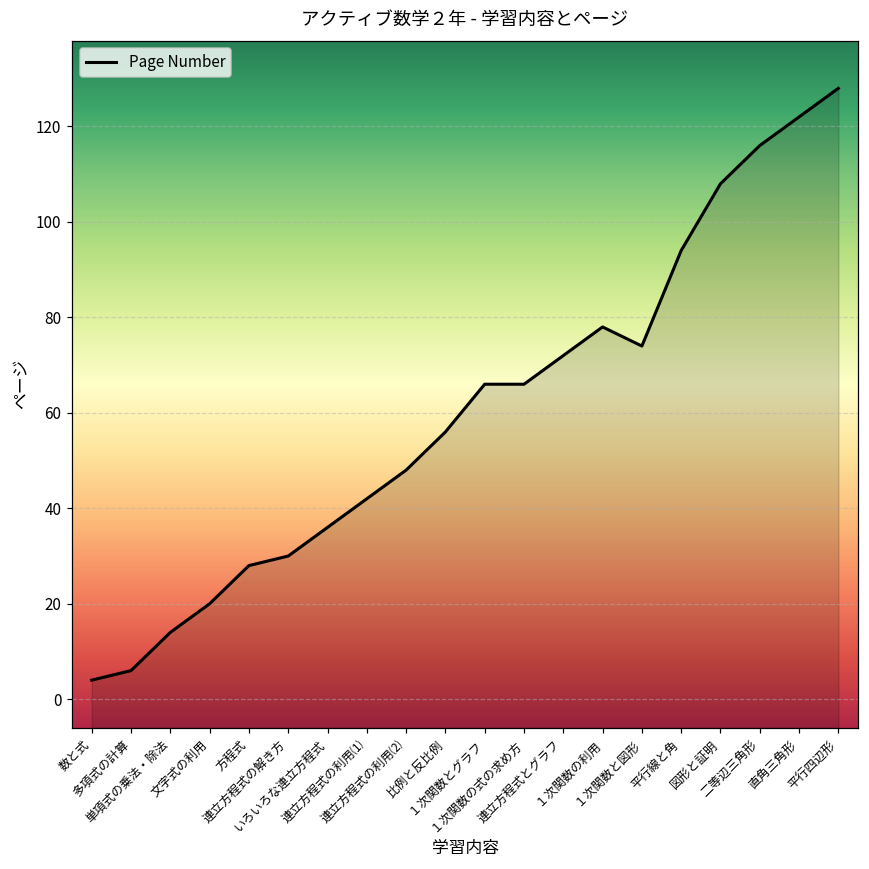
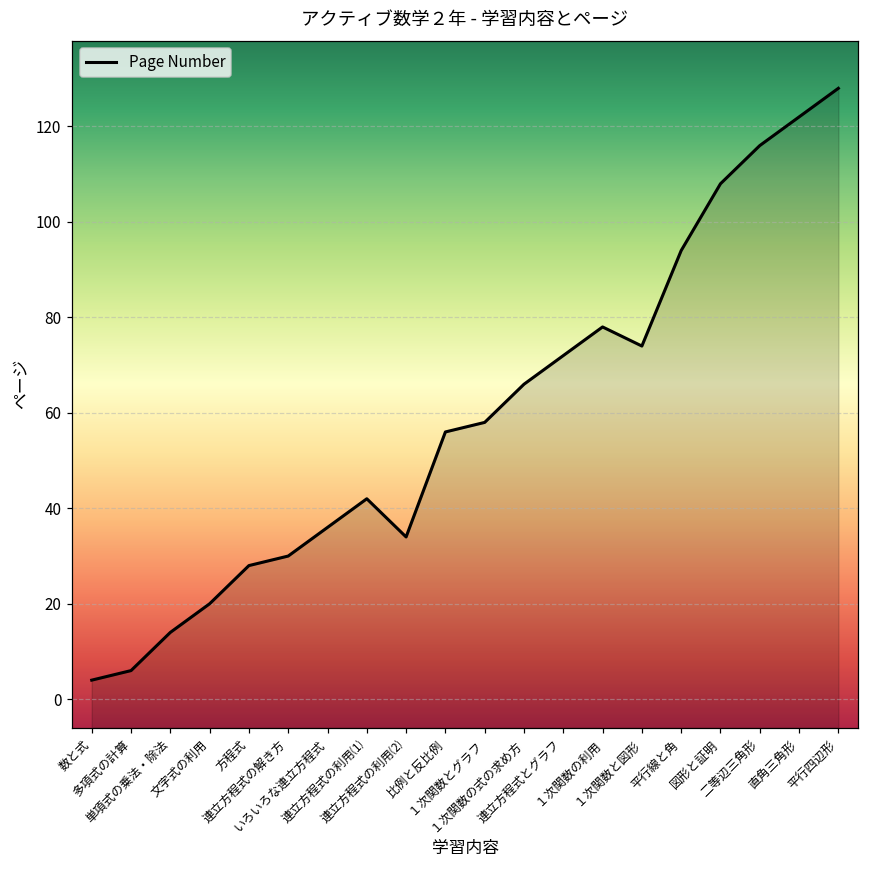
  {
    "数と式": 4,
    "多項式の計算": 6,
    "単項式の乗法・除法": 14,
    "文字式の利用": 20,
    "方程式": 28,
    "連立方程式の解き方": 30,
    "いろいろな連立方程式": 36,
    "連立方程式の利用⑴": 42,
-   "連立方程式の利用⑵": 48,
+   "連立方程式の利用⑵": 34,
    "比例と反比例": 56,
-   "１次関数とグラフ": 66,
+   "１次関数とグラフ": 58,
    "１次関数の式の求め方": 66,
    "連立方程式とグラフ": 72,
    "１次関数の利用": 78,
    "１次関数と図形": 74,
    "平行線と角": 94,
    "図形と証明": 108,
    "二等辺三角形": 116,
    "直角三角形": 122,
    "平行四辺形": 128
  }
